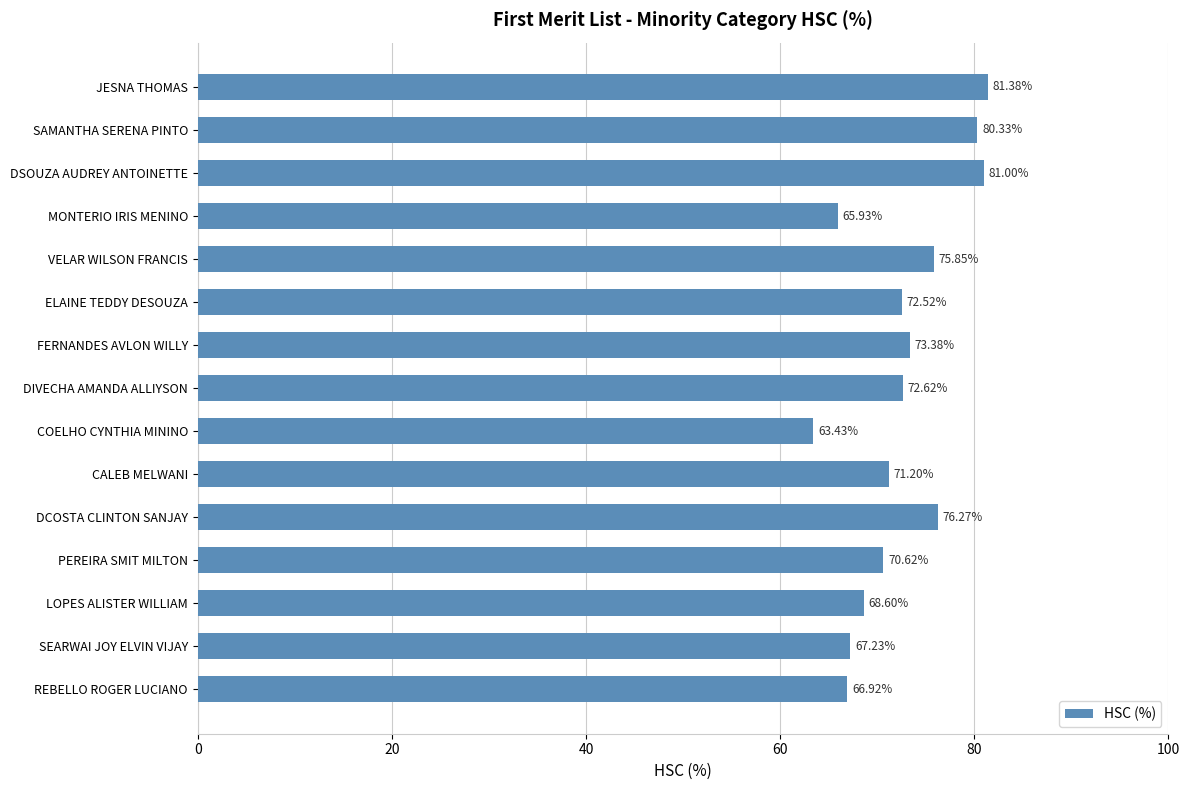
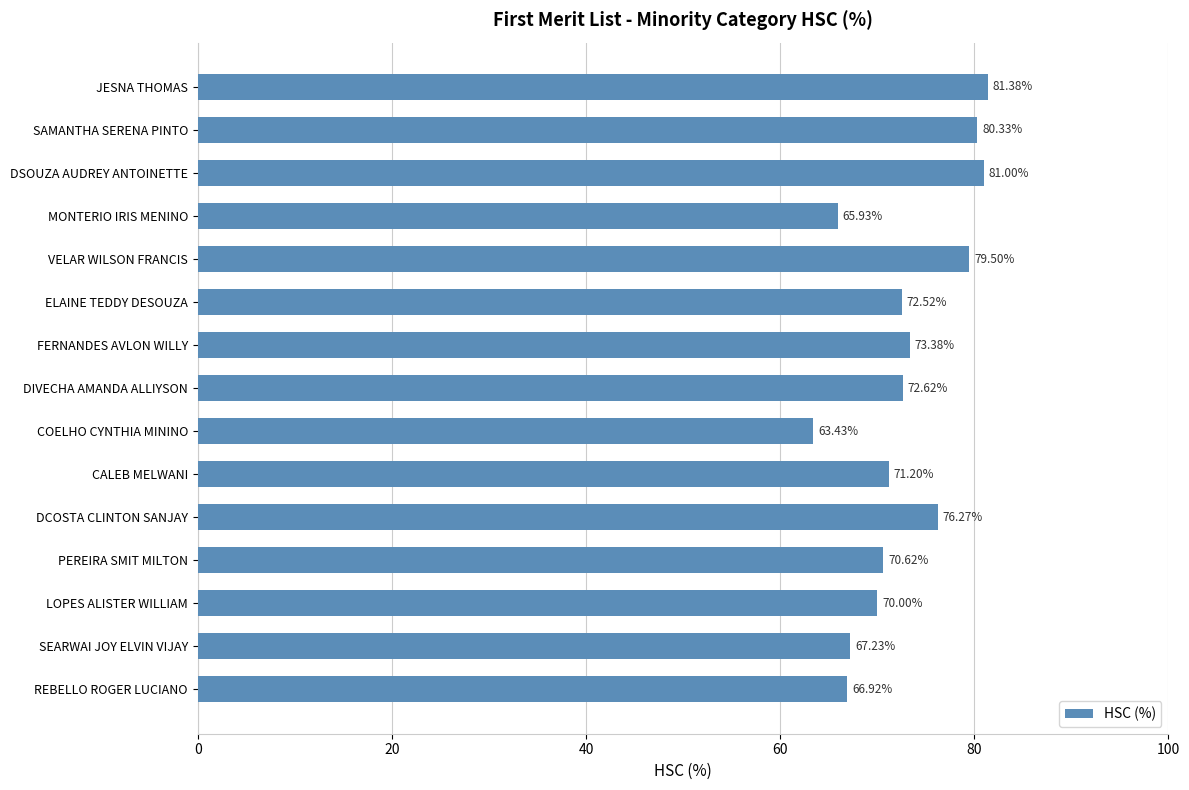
  {
    "JESNA THOMAS": "81.38%",
    "SAMANTHA SERENA PINTO": "80.33%",
    "DSOUZA AUDREY ANTOINETTE": "81.00%",
    "MONTERIO IRIS MENINO": "65.93%",
-   "VELAR WILSON FRANCIS": "75.85%",
+   "VELAR WILSON FRANCIS": "79.50%",
    "ELAINE TEDDY DESOUZA": "72.52%",
    "FERNANDES AVLON WILLY": "73.38%",
    "DIVECHA AMANDA ALLIYSON": "72.62%",
    "COELHO CYNTHIA MININO": "63.43%",
    "CALEB MELWANI": "71.20%",
    "DCOSTA CLINTON SANJAY": "76.27%",
    "PEREIRA SMIT MILTON": "70.62%",
-   "LOPES ALISTER WILLIAM": "68.60%",
+   "LOPES ALISTER WILLIAM": "70.00%",
    "SEARWAI JOY ELVIN VIJAY": "67.23%",
    "REBELLO ROGER LUCIANO": "66.92%"
  }
